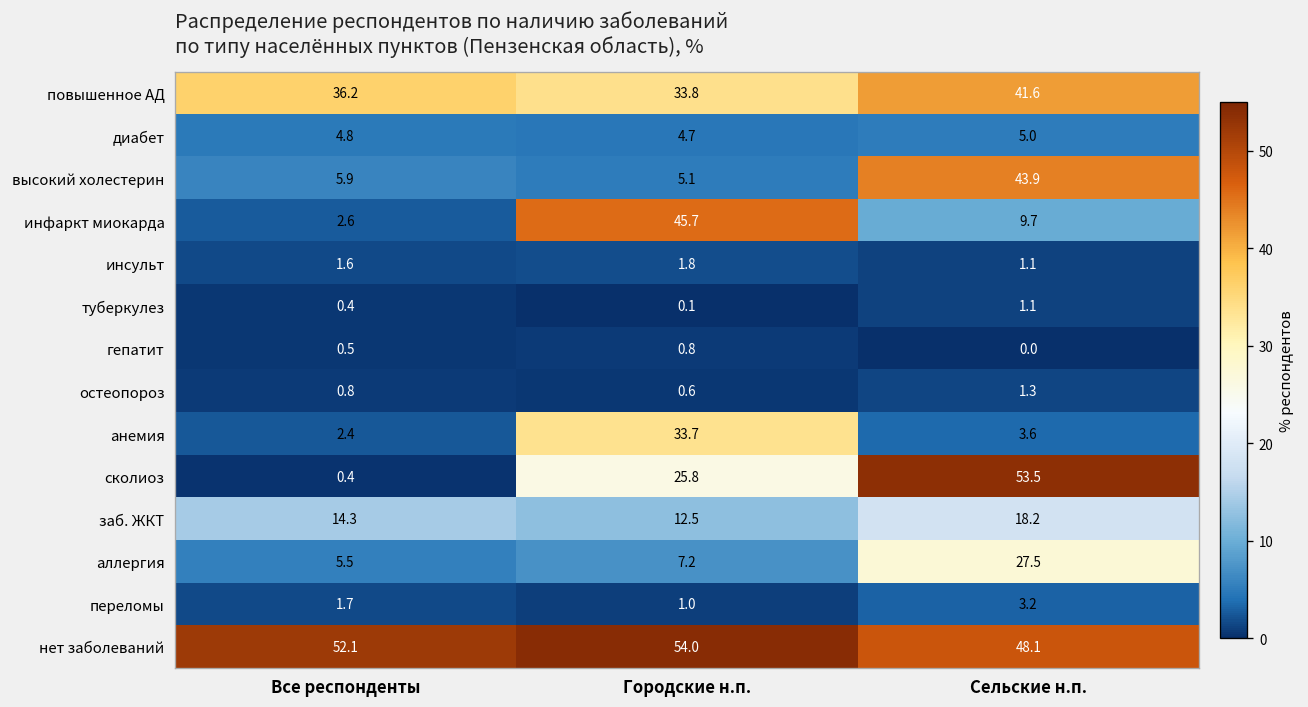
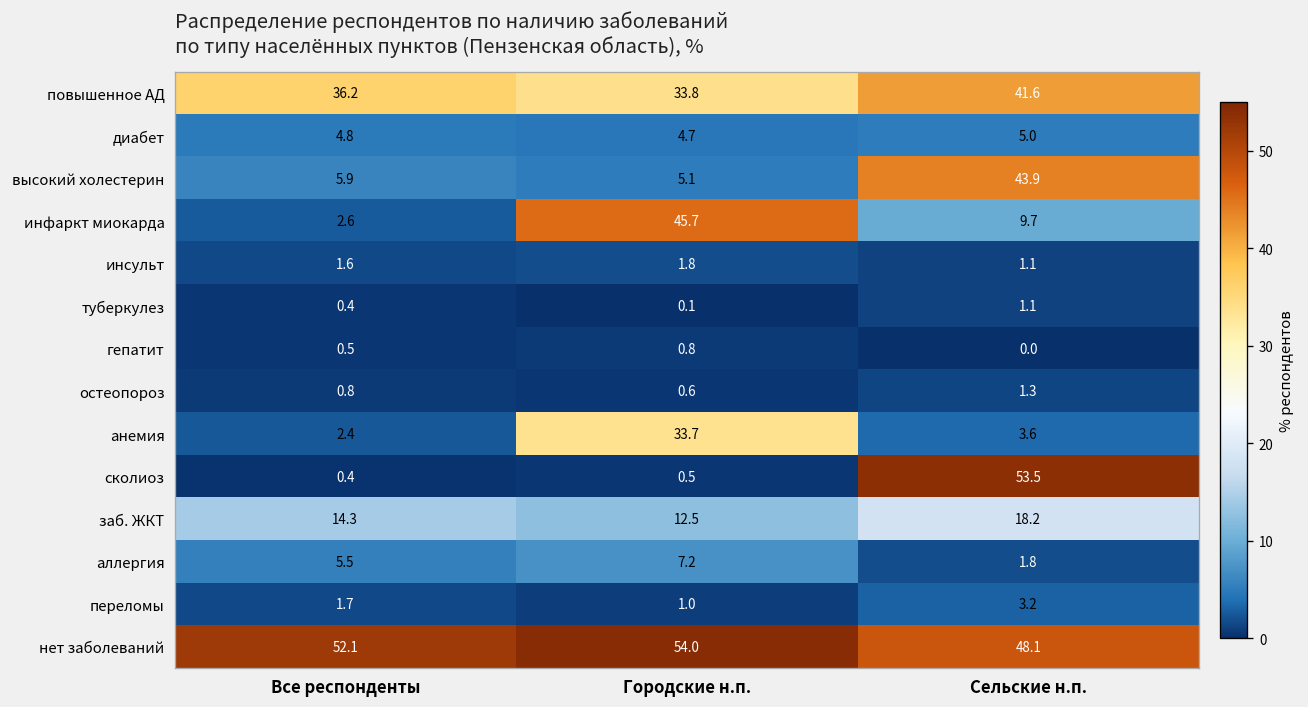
  {
    "повышенное АД": {
      "Все респонденты": 36.2,
      "Городские н.п.": 33.8,
      "Сельские н.п.": 41.6
    },
    "диабет": {
      "Все респонденты": 4.8,
      "Городские н.п.": 4.7,
      "Сельские н.п.": 5.0
    },
    "высокий холестерин": {
      "Все респонденты": 5.9,
      "Городские н.п.": 5.1,
      "Сельские н.п.": 43.9
    },
    "инфаркт миокарда": {
      "Все респонденты": 2.6,
      "Городские н.п.": 45.7,
      "Сельские н.п.": 9.7
    },
    "инсульт": {
      "Все респонденты": 1.6,
      "Городские н.п.": 1.8,
      "Сельские н.п.": 1.1
    },
    "туберкулез": {
      "Все респонденты": 0.4,
      "Городские н.п.": 0.1,
      "Сельские н.п.": 1.1
    },
    "гепатит": {
      "Все респонденты": 0.5,
      "Городские н.п.": 0.8,
      "Сельские н.п.": 0.0
    },
    "остеопороз": {
      "Все респонденты": 0.8,
      "Городские н.п.": 0.6,
      "Сельские н.п.": 1.3
    },
    "анемия": {
      "Все респонденты": 2.4,
      "Городские н.п.": 33.7,
      "Сельские н.п.": 3.6
    },
    "сколиоз": {
      "Все респонденты": 0.4,
-     "Городские н.п.": 25.8,
+     "Городские н.п.": 0.5,
      "Сельские н.п.": 53.5
    },
    "заб. ЖКТ": {
      "Все респонденты": 14.3,
      "Городские н.п.": 12.5,
      "Сельские н.п.": 18.2
    },
    "аллергия": {
      "Все респонденты": 5.5,
      "Городские н.п.": 7.2,
-     "Сельские н.п.": 27.5
+     "Сельские н.п.": 1.8
    },
    "переломы": {
      "Все респонденты": 1.7,
      "Городские н.п.": 1.0,
      "Сельские н.п.": 3.2
    },
    "нет заболеваний": {
      "Все респонденты": 52.1,
      "Городские н.п.": 54.0,
      "Сельские н.п.": 48.1
    }
  }
